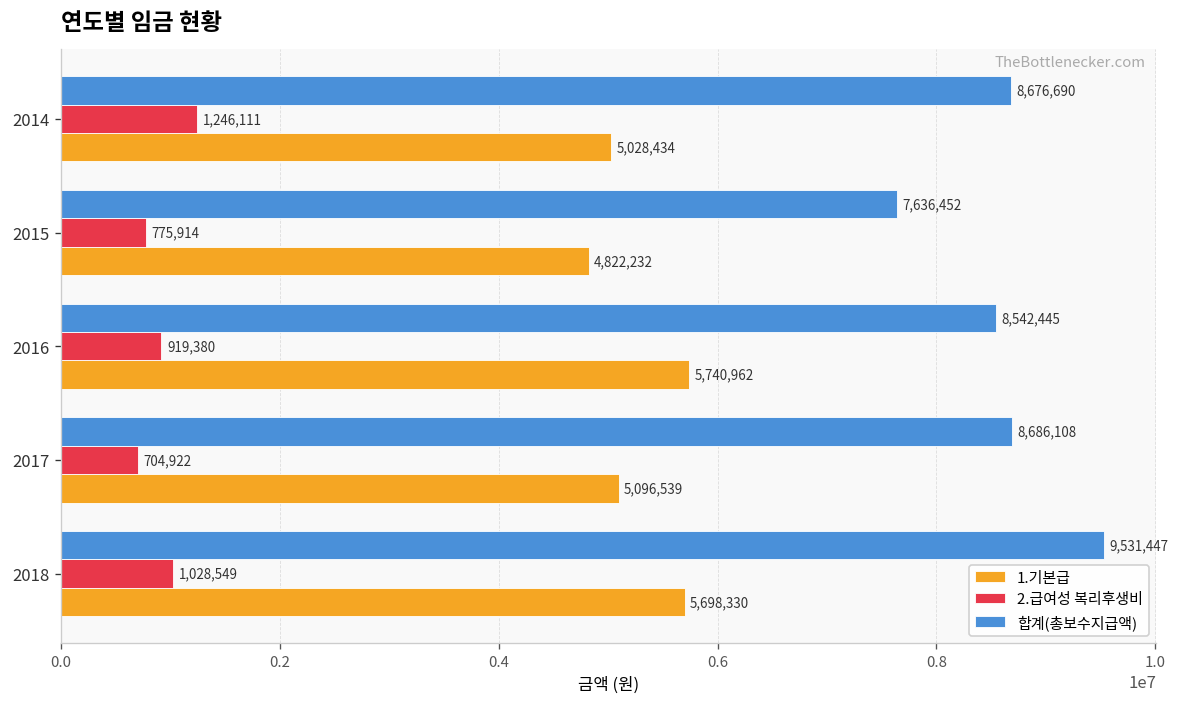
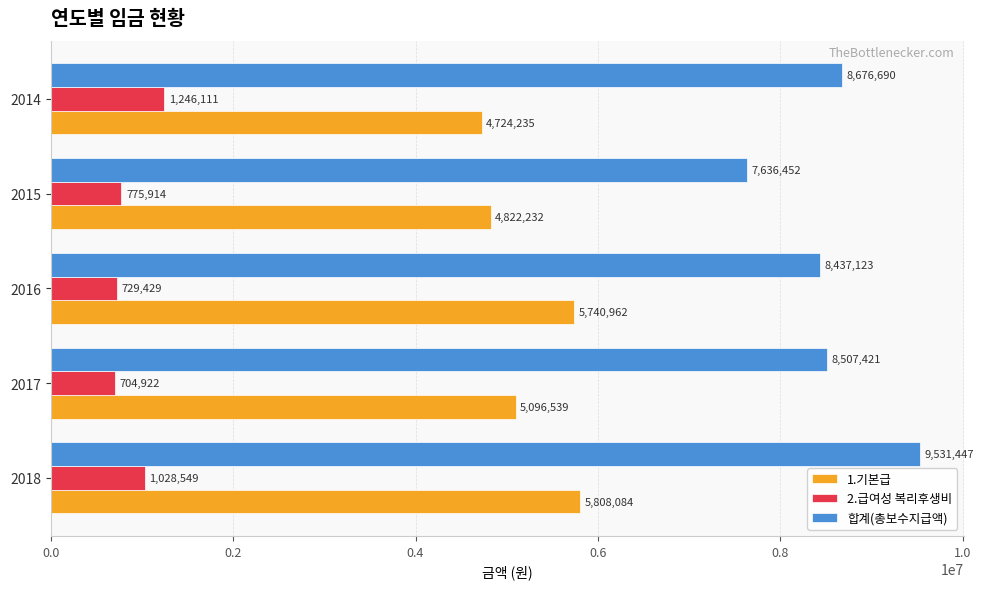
  {
    "1.기본급": {
-     "2014": "5,028,434",
+     "2014": "4,724,235",
      "2015": "4,822,232",
      "2016": "5,740,962",
      "2017": "5,096,539",
-     "2018": "5,698,330"
+     "2018": "5,808,084"
    },
    "2.급여성 복리후생비": {
      "2014": "1,246,111",
      "2015": "775,914",
-     "2016": "919,380",
+     "2016": "729,429",
      "2017": "704,922",
      "2018": "1,028,549"
    },
    "합계(총보수지급액)": {
      "2014": "8,676,690",
      "2015": "7,636,452",
-     "2016": "8,542,445",
-     "2017": "8,686,108",
+     "2016": "8,437,123",
+     "2017": "8,507,421",
      "2018": "9,531,447"
    }
  }
